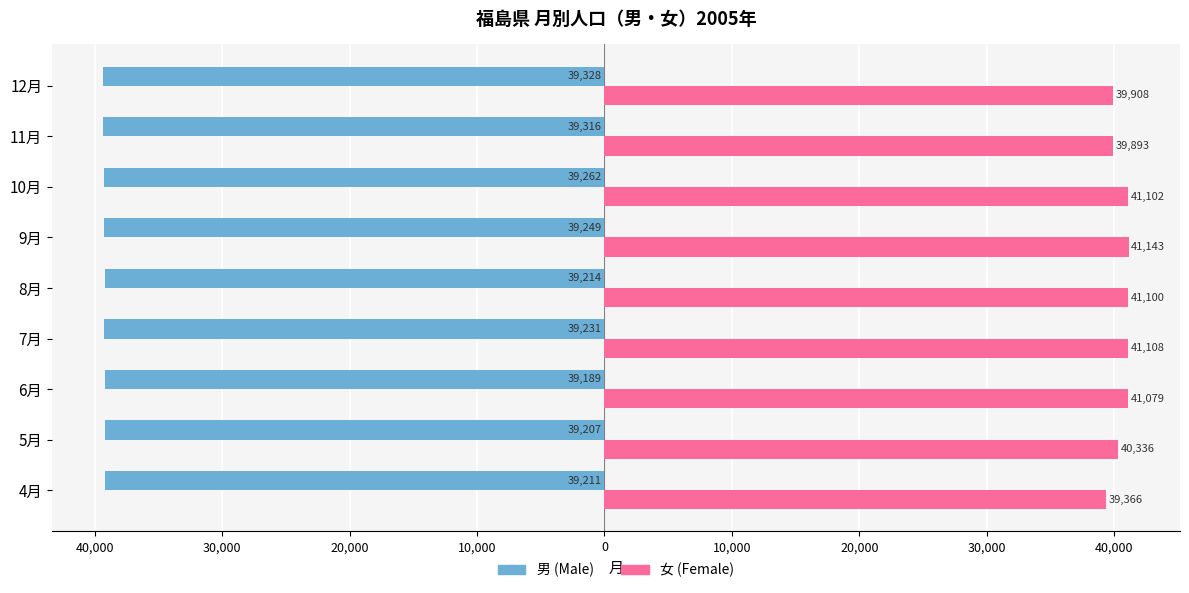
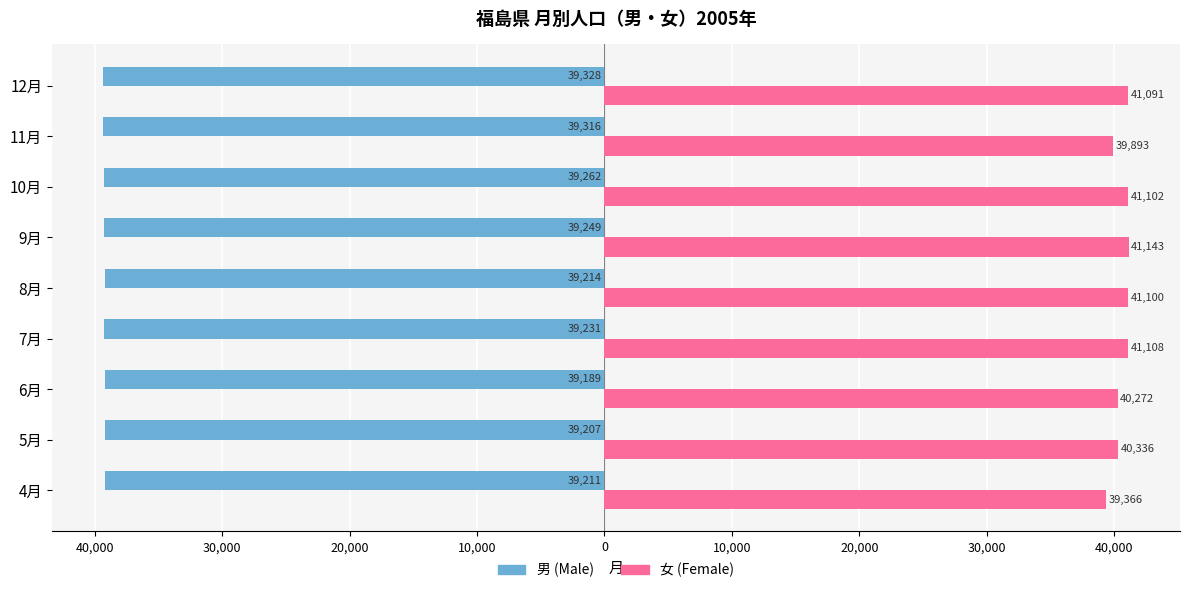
  {
    "女 (Female)": {
-     "12月": "39,908",
+     "12月": "41,091",
      "11月": "39,893",
      "10月": "41,102",
      "9月": "41,143",
      "8月": "41,100",
      "7月": "41,108",
-     "6月": "41,079",
+     "6月": "40,272",
      "5月": "40,336",
      "4月": "39,366"
    }
  }
